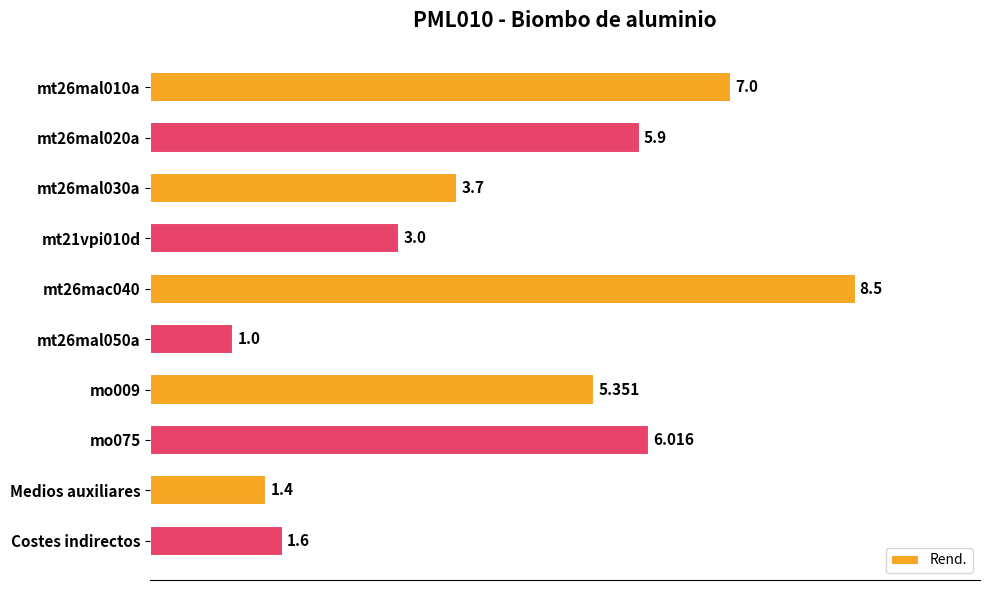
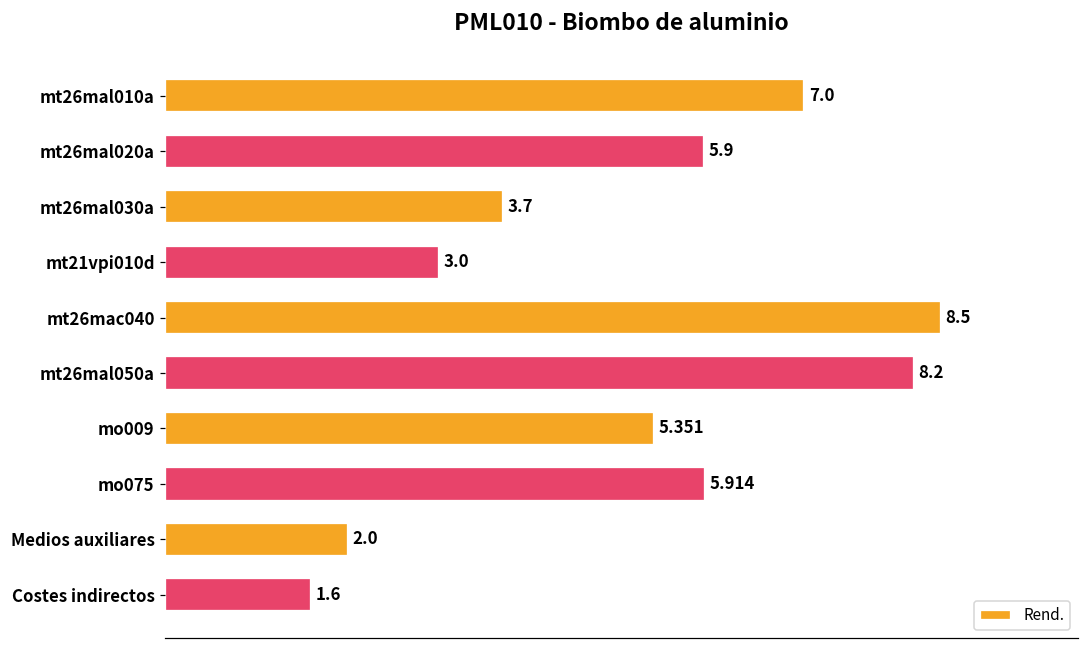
  {
    "mt26mal010a": 7.0,
    "mt26mal020a": 5.9,
    "mt26mal030a": 3.7,
    "mt21vpi010d": 3.0,
    "mt26mac040": 8.5,
-   "mt26mal050a": 1.0,
+   "mt26mal050a": 8.2,
    "mo009": 5.351,
-   "mo075": 6.016,
-   "Medios auxiliares": 1.4,
+   "mo075": 5.914,
+   "Medios auxiliares": 2.0,
    "Costes indirectos": 1.6
  }
